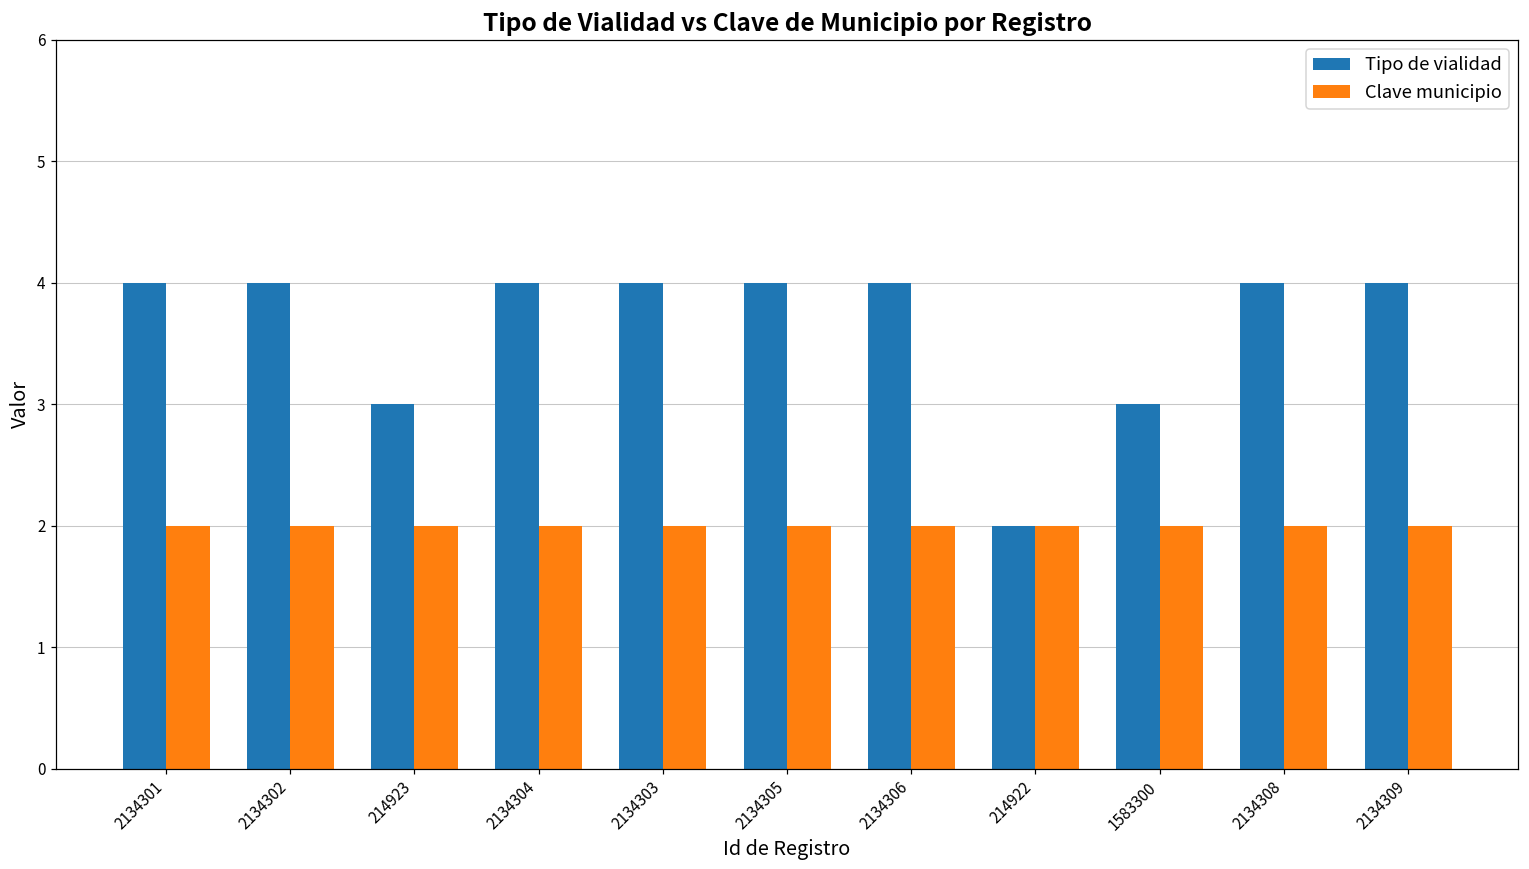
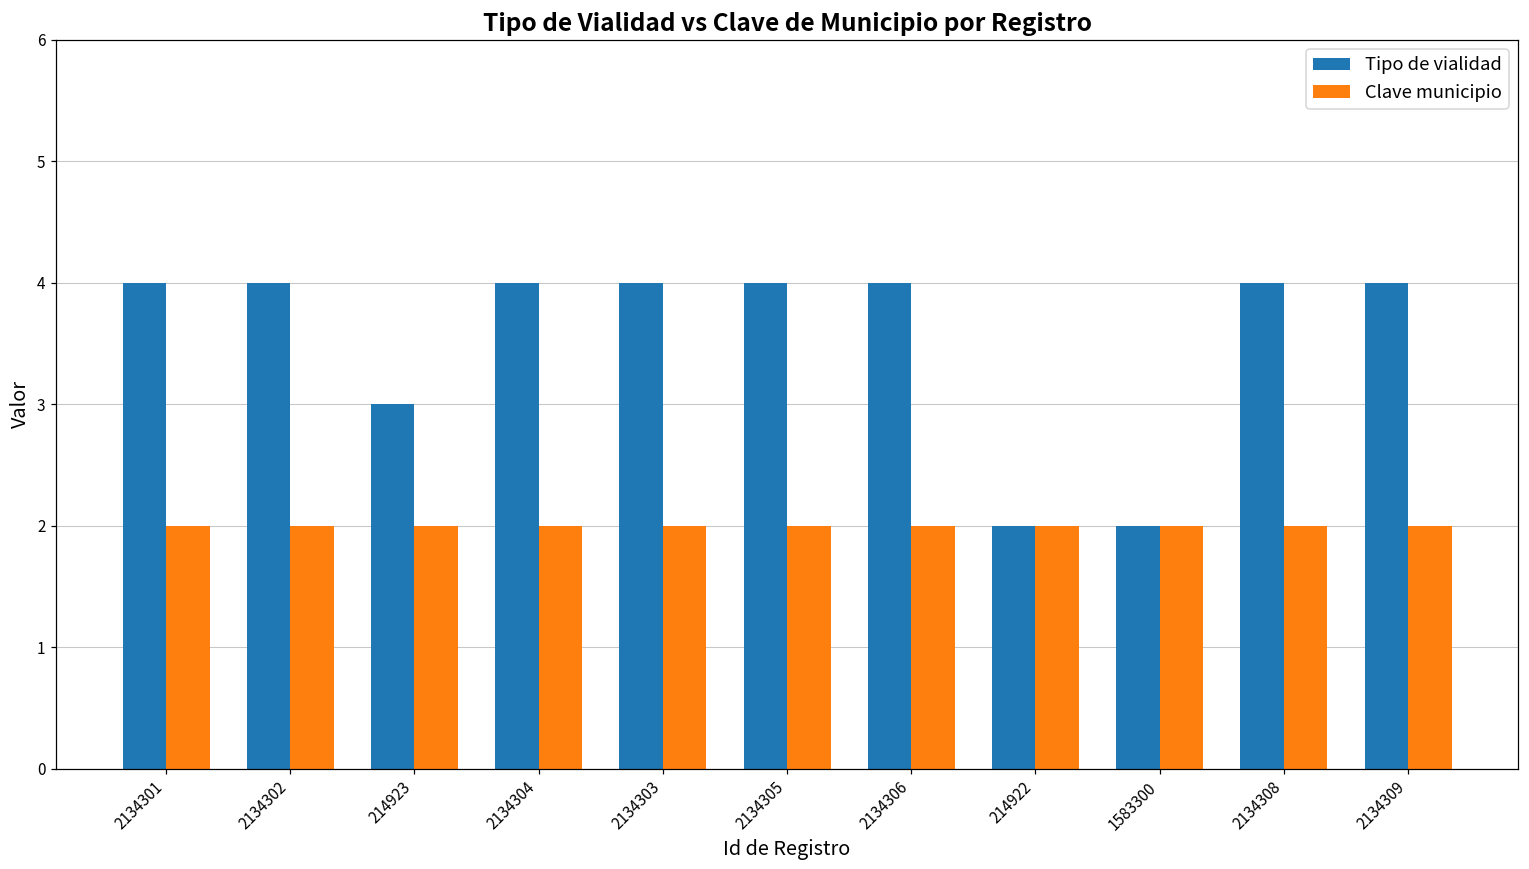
  {
    "Tipo de vialidad": {
      "2134301": 4,
      "2134302": 4,
      "214923": 3,
      "2134304": 4,
      "2134303": 4,
      "2134305": 4,
      "2134306": 4,
      "214922": 2,
-     "1583300": 3,
+     "1583300": 2,
      "2134308": 4,
      "2134309": 4
    },
    "Clave municipio": {
      "2134301": 2,
      "2134302": 2,
      "214923": 2,
      "2134304": 2,
      "2134303": 2,
      "2134305": 2,
      "2134306": 2,
      "214922": 2,
      "1583300": 2,
      "2134308": 2,
      "2134309": 2
    }
  }
